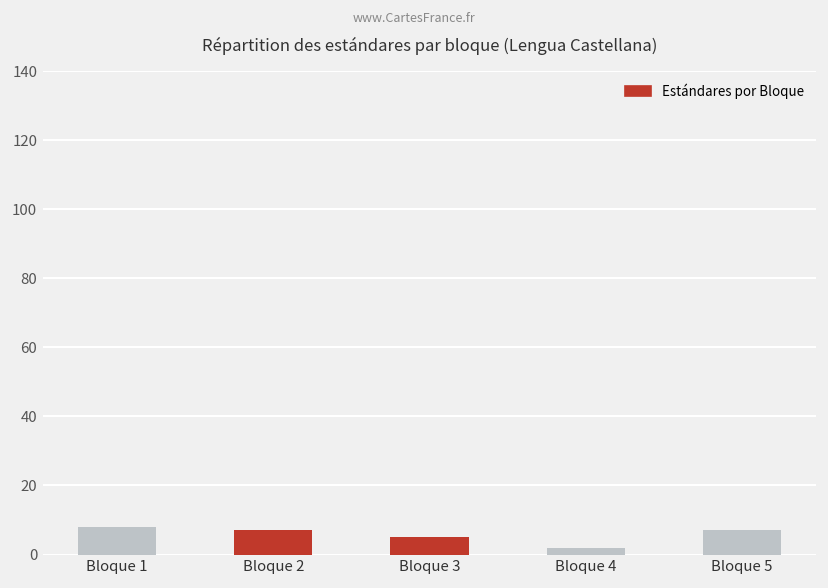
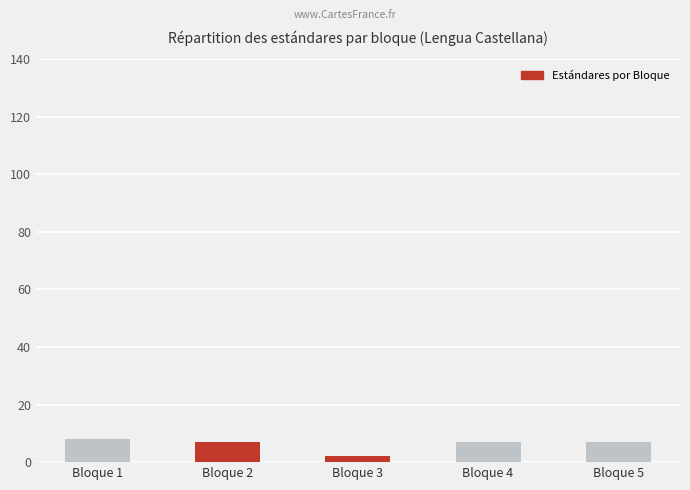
  {
    "Bloque 1": 8,
    "Bloque 2": 7,
-   "Bloque 3": 5,
-   "Bloque 4": 2,
+   "Bloque 3": 2,
+   "Bloque 4": 7,
    "Bloque 5": 7
  }
